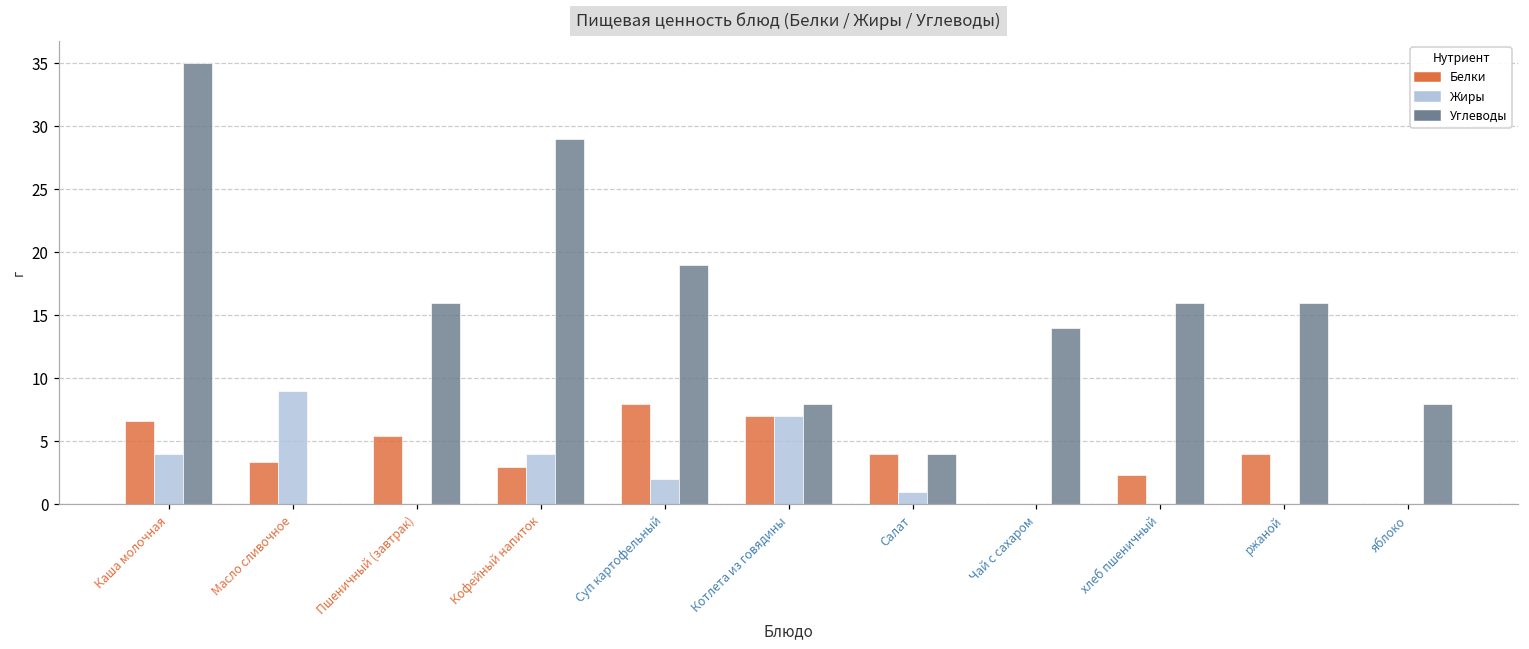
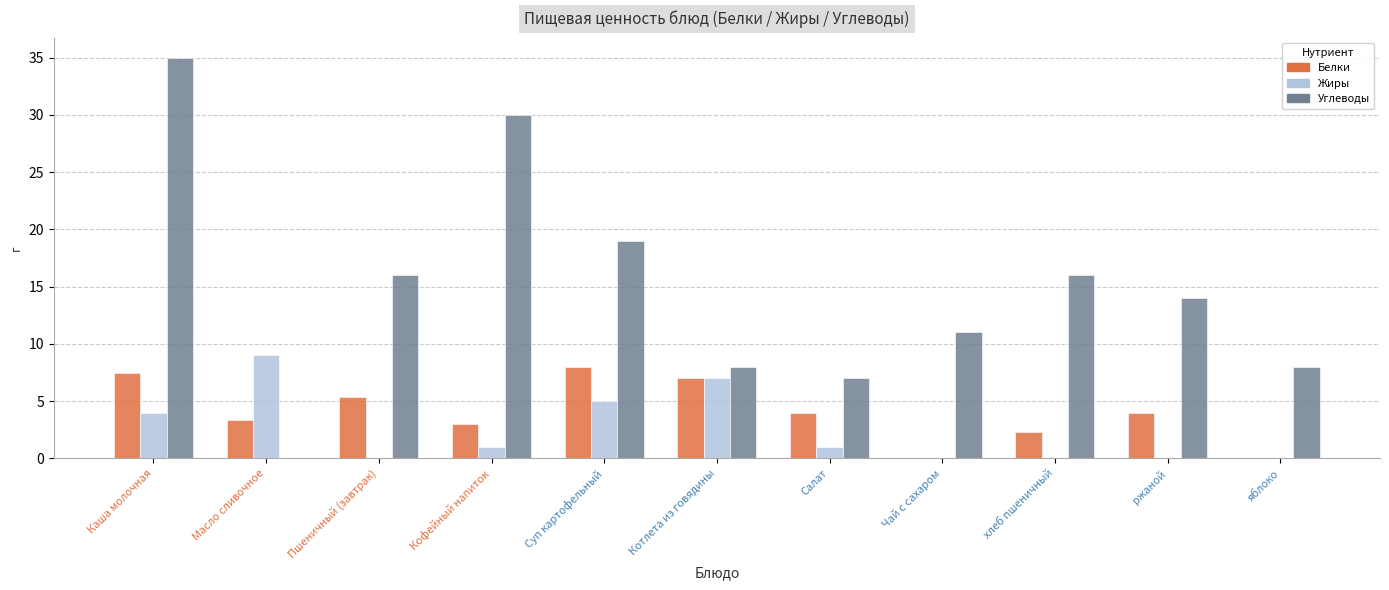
  {
    "Белки": {
-     "Каша молочная": 6.6,
+     "Каша молочная": 7.5,
      "Масло сливочное": 3.3,
      "Пшеничный (завтрак)": 5.4,
      "Кофейный напиток": 3.0,
      "Суп картофельный": 8.0,
      "Котлета из говядины": 7.0,
      "Салат": 4.0,
      "Чай с сахаром": 0.0,
      "хлеб пшеничный": 2.3,
      "ржаной": 4.0,
      "яблоко": 0.0
    },
    "Жиры": {
      "Каша молочная": 4,
      "Масло сливочное": 9,
      "Пшеничный (завтрак)": 0,
-     "Кофейный напиток": 4,
-     "Суп картофельный": 2,
+     "Кофейный напиток": 1,
+     "Суп картофельный": 5,
      "Котлета из говядины": 7,
      "Салат": 1,
      "Чай с сахаром": 0,
      "хлеб пшеничный": 0,
      "ржаной": 0,
      "яблоко": 0
    },
    "Углеводы": {
      "Каша молочная": 35,
      "Масло сливочное": 0,
      "Пшеничный (завтрак)": 16,
-     "Кофейный напиток": 29,
+     "Кофейный напиток": 30,
      "Суп картофельный": 19,
      "Котлета из говядины": 8,
-     "Салат": 4,
-     "Чай с сахаром": 14,
+     "Салат": 7,
+     "Чай с сахаром": 11,
      "хлеб пшеничный": 16,
-     "ржаной": 16,
+     "ржаной": 14,
      "яблоко": 8
    }
  }
